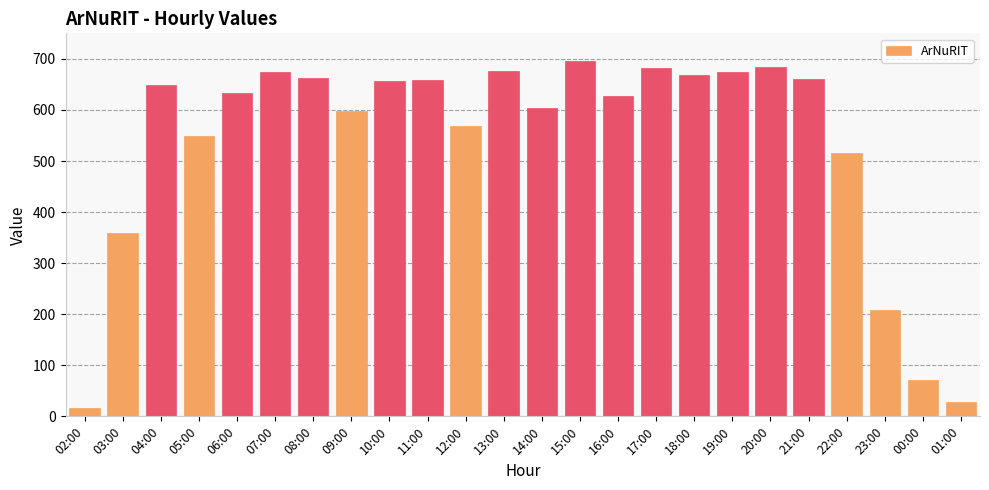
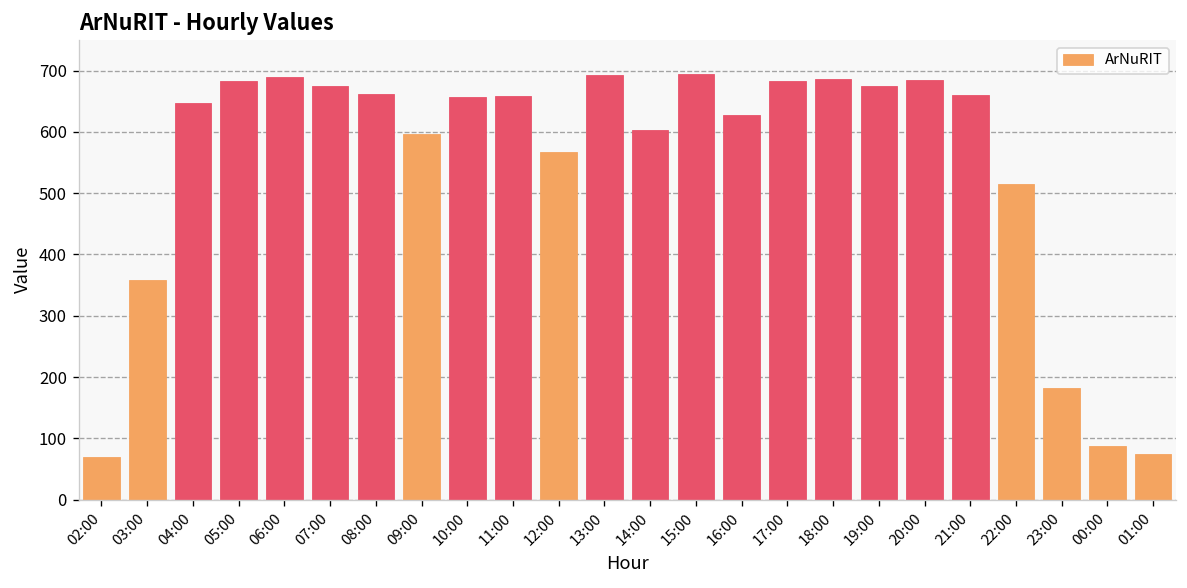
  {
-   "02:00": 20,
+   "02:00": 70,
    "03:00": 360,
    "04:00": 650,
-   "05:00": 550,
-   "06:00": 630,
+   "05:00": 680,
+   "06:00": 690,
    "07:00": 680,
    "08:00": 660,
    "09:00": 600,
    "10:00": 660,
    "11:00": 660,
    "12:00": 570,
-   "13:00": 680,
+   "13:00": 690,
    "14:00": 600,
    "15:00": 700,
    "16:00": 630,
    "17:00": 680,
-   "18:00": 670,
+   "18:00": 690,
    "19:00": 680,
    "20:00": 690,
    "21:00": 660,
    "22:00": 520,
-   "23:00": 210,
-   "00:00": 70,
-   "01:00": 30
+   "23:00": 180,
+   "00:00": 90,
+   "01:00": 70
  }
